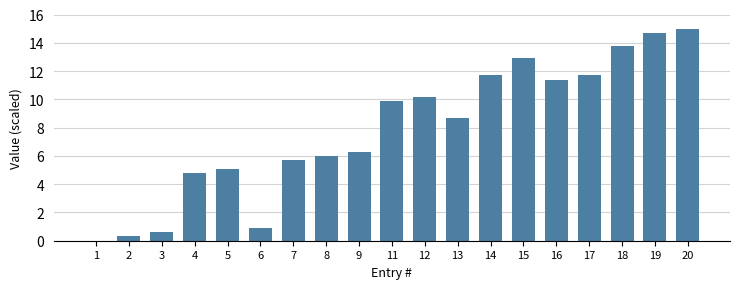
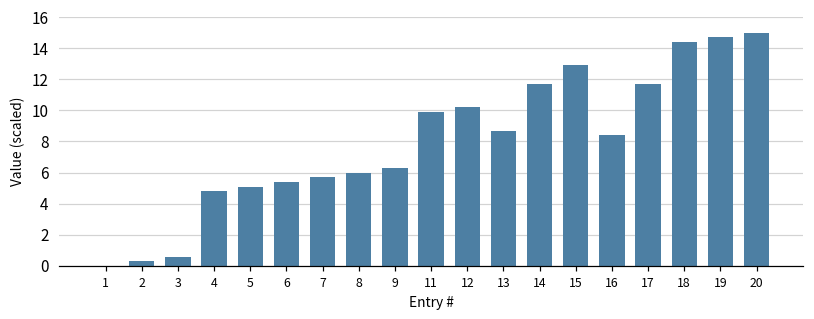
  {
    "1": 0.0,
    "2": 0.3,
    "3": 0.6,
    "4": 4.8,
    "5": 5.1,
-   "6": 0.9,
+   "6": 5.4,
    "7": 5.7,
    "8": 6.0,
    "9": 6.3,
    "11": 9.9,
    "12": 10.2,
    "13": 8.7,
    "14": 11.7,
    "15": 12.9,
-   "16": 11.4,
+   "16": 8.4,
    "17": 11.7,
-   "18": 13.8,
+   "18": 14.4,
    "19": 14.7,
    "20": 15.0
  }
